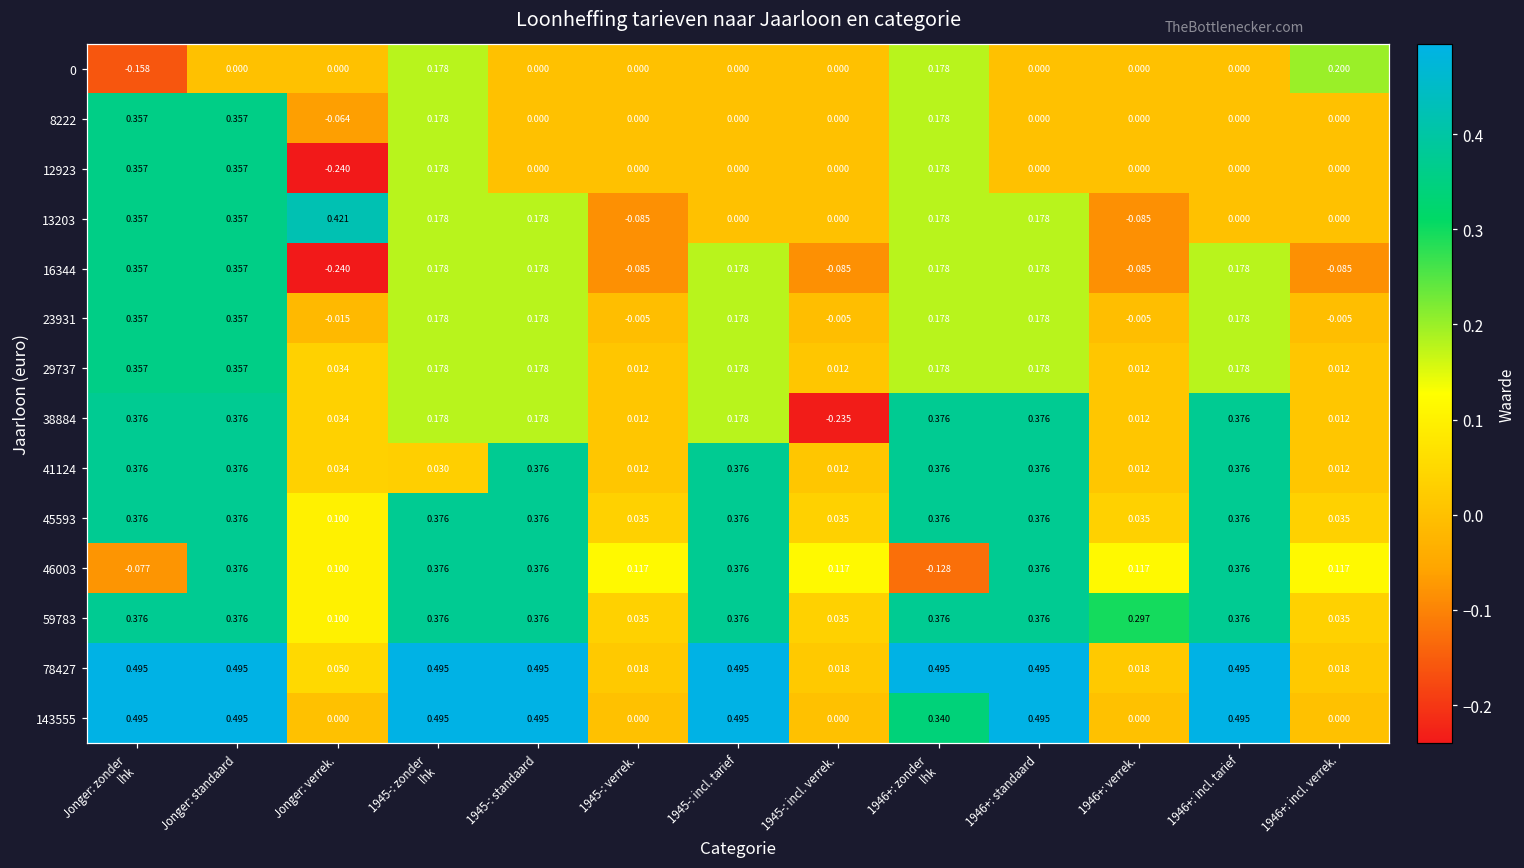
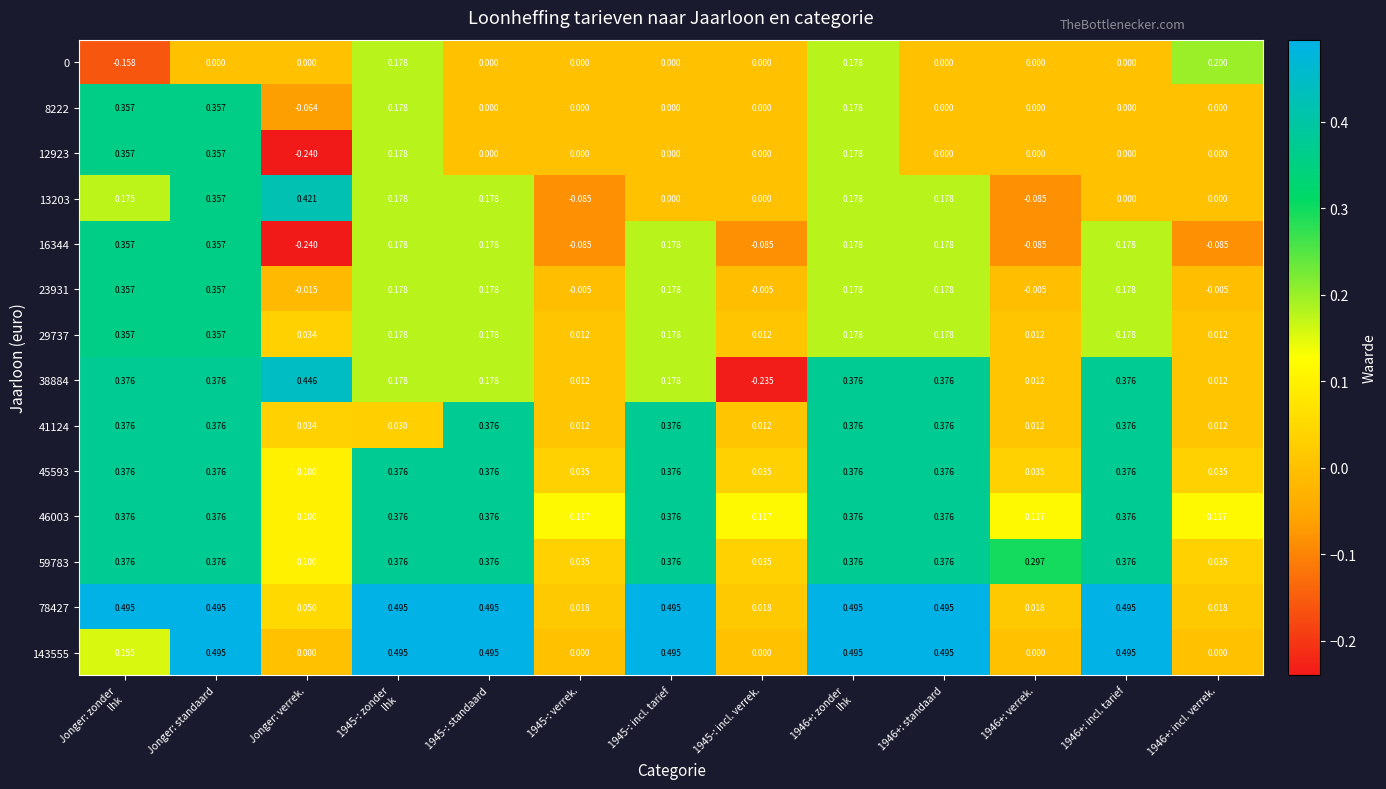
  {
    "0": {
      "Jonger: zonder lhk": -0.158,
      "Jonger: standaard": 0.000,
      "Jonger: verrek.": 0.000,
      "1945-: zonder lhk": 0.178,
      "1945-: standaard": 0.000,
      "1945-: verrek.": 0.000,
      "1945-: incl. tarief": 0.000,
      "1945-: incl. verrek.": 0.000,
      "1946+: zonder lhk": 0.178,
      "1946+: standaard": 0.000,
      "1946+: verrek.": 0.000,
      "1946+: incl. tarief": 0.000,
      "1946+: incl. verrek.": 0.200
    },
    "8222": {
      "Jonger: zonder lhk": 0.357,
      "Jonger: standaard": 0.357,
      "Jonger: verrek.": -0.064,
      "1945-: zonder lhk": 0.178,
      "1945-: standaard": 0.000,
      "1945-: verrek.": 0.000,
      "1945-: incl. tarief": 0.000,
      "1945-: incl. verrek.": 0.000,
      "1946+: zonder lhk": 0.178,
      "1946+: standaard": 0.000,
      "1946+: verrek.": 0.000,
      "1946+: incl. tarief": 0.000,
      "1946+: incl. verrek.": 0.000
    },
    "12923": {
      "Jonger: zonder lhk": 0.357,
      "Jonger: standaard": 0.357,
      "Jonger: verrek.": -0.240,
      "1945-: zonder lhk": 0.178,
      "1945-: standaard": 0.000,
      "1945-: verrek.": 0.000,
      "1945-: incl. tarief": 0.000,
      "1945-: incl. verrek.": 0.000,
      "1946+: zonder lhk": 0.178,
      "1946+: standaard": 0.000,
      "1946+: verrek.": 0.000,
      "1946+: incl. tarief": 0.000,
      "1946+: incl. verrek.": 0.000
    },
    "13203": {
-     "Jonger: zonder lhk": 0.357,
+     "Jonger: zonder lhk": 0.175,
      "Jonger: standaard": 0.357,
      "Jonger: verrek.": 0.421,
      "1945-: zonder lhk": 0.178,
      "1945-: standaard": 0.178,
      "1945-: verrek.": -0.085,
      "1945-: incl. tarief": 0.000,
      "1945-: incl. verrek.": 0.000,
      "1946+: zonder lhk": 0.178,
      "1946+: standaard": 0.178,
      "1946+: verrek.": -0.085,
      "1946+: incl. tarief": 0.000,
      "1946+: incl. verrek.": 0.000
    },
    "16344": {
      "Jonger: zonder lhk": 0.357,
      "Jonger: standaard": 0.357,
      "Jonger: verrek.": -0.240,
      "1945-: zonder lhk": 0.178,
      "1945-: standaard": 0.178,
      "1945-: verrek.": -0.085,
      "1945-: incl. tarief": 0.178,
      "1945-: incl. verrek.": -0.085,
      "1946+: zonder lhk": 0.178,
      "1946+: standaard": 0.178,
      "1946+: verrek.": -0.085,
      "1946+: incl. tarief": 0.178,
      "1946+: incl. verrek.": -0.085
    },
    "23931": {
      "Jonger: zonder lhk": 0.357,
      "Jonger: standaard": 0.357,
      "Jonger: verrek.": -0.015,
      "1945-: zonder lhk": 0.178,
      "1945-: standaard": 0.178,
      "1945-: verrek.": -0.005,
      "1945-: incl. tarief": 0.178,
      "1945-: incl. verrek.": -0.005,
      "1946+: zonder lhk": 0.178,
      "1946+: standaard": 0.178,
      "1946+: verrek.": -0.005,
      "1946+: incl. tarief": 0.178,
      "1946+: incl. verrek.": -0.005
    },
    "29737": {
      "Jonger: zonder lhk": 0.357,
      "Jonger: standaard": 0.357,
      "Jonger: verrek.": 0.034,
      "1945-: zonder lhk": 0.178,
      "1945-: standaard": 0.178,
      "1945-: verrek.": 0.012,
      "1945-: incl. tarief": 0.178,
      "1945-: incl. verrek.": 0.012,
      "1946+: zonder lhk": 0.178,
      "1946+: standaard": 0.178,
      "1946+: verrek.": 0.012,
      "1946+: incl. tarief": 0.178,
      "1946+: incl. verrek.": 0.012
    },
    "38884": {
      "Jonger: zonder lhk": 0.376,
      "Jonger: standaard": 0.376,
-     "Jonger: verrek.": 0.034,
+     "Jonger: verrek.": 0.446,
      "1945-: zonder lhk": 0.178,
      "1945-: standaard": 0.178,
      "1945-: verrek.": 0.012,
      "1945-: incl. tarief": 0.178,
      "1945-: incl. verrek.": -0.235,
      "1946+: zonder lhk": 0.376,
      "1946+: standaard": 0.376,
      "1946+: verrek.": 0.012,
      "1946+: incl. tarief": 0.376,
      "1946+: incl. verrek.": 0.012
    },
    "41124": {
      "Jonger: zonder lhk": 0.376,
      "Jonger: standaard": 0.376,
      "Jonger: verrek.": 0.034,
      "1945-: zonder lhk": 0.030,
      "1945-: standaard": 0.376,
      "1945-: verrek.": 0.012,
      "1945-: incl. tarief": 0.376,
      "1945-: incl. verrek.": 0.012,
      "1946+: zonder lhk": 0.376,
      "1946+: standaard": 0.376,
      "1946+: verrek.": 0.012,
      "1946+: incl. tarief": 0.376,
      "1946+: incl. verrek.": 0.012
    },
    "45593": {
      "Jonger: zonder lhk": 0.376,
      "Jonger: standaard": 0.376,
      "Jonger: verrek.": 0.100,
      "1945-: zonder lhk": 0.376,
      "1945-: standaard": 0.376,
      "1945-: verrek.": 0.035,
      "1945-: incl. tarief": 0.376,
      "1945-: incl. verrek.": 0.035,
      "1946+: zonder lhk": 0.376,
      "1946+: standaard": 0.376,
      "1946+: verrek.": 0.035,
      "1946+: incl. tarief": 0.376,
      "1946+: incl. verrek.": 0.035
    },
    "46003": {
-     "Jonger: zonder lhk": -0.077,
+     "Jonger: zonder lhk": 0.376,
      "Jonger: standaard": 0.376,
      "Jonger: verrek.": 0.100,
      "1945-: zonder lhk": 0.376,
      "1945-: standaard": 0.376,
      "1945-: verrek.": 0.117,
      "1945-: incl. tarief": 0.376,
      "1945-: incl. verrek.": 0.117,
-     "1946+: zonder lhk": -0.128,
+     "1946+: zonder lhk": 0.376,
      "1946+: standaard": 0.376,
      "1946+: verrek.": 0.117,
      "1946+: incl. tarief": 0.376,
      "1946+: incl. verrek.": 0.117
    },
    "59783": {
      "Jonger: zonder lhk": 0.376,
      "Jonger: standaard": 0.376,
      "Jonger: verrek.": 0.100,
      "1945-: zonder lhk": 0.376,
      "1945-: standaard": 0.376,
      "1945-: verrek.": 0.035,
      "1945-: incl. tarief": 0.376,
      "1945-: incl. verrek.": 0.035,
      "1946+: zonder lhk": 0.376,
      "1946+: standaard": 0.376,
      "1946+: verrek.": 0.297,
      "1946+: incl. tarief": 0.376,
      "1946+: incl. verrek.": 0.035
    },
    "78427": {
      "Jonger: zonder lhk": 0.495,
      "Jonger: standaard": 0.495,
      "Jonger: verrek.": 0.050,
      "1945-: zonder lhk": 0.495,
      "1945-: standaard": 0.495,
      "1945-: verrek.": 0.018,
      "1945-: incl. tarief": 0.495,
      "1945-: incl. verrek.": 0.018,
      "1946+: zonder lhk": 0.495,
      "1946+: standaard": 0.495,
      "1946+: verrek.": 0.018,
      "1946+: incl. tarief": 0.495,
      "1946+: incl. verrek.": 0.018
    },
    "143555": {
-     "Jonger: zonder lhk": 0.495,
+     "Jonger: zonder lhk": 0.155,
      "Jonger: standaard": 0.495,
      "Jonger: verrek.": 0.000,
      "1945-: zonder lhk": 0.495,
      "1945-: standaard": 0.495,
      "1945-: verrek.": 0.000,
      "1945-: incl. tarief": 0.495,
      "1945-: incl. verrek.": 0.000,
-     "1946+: zonder lhk": 0.340,
+     "1946+: zonder lhk": 0.495,
      "1946+: standaard": 0.495,
      "1946+: verrek.": 0.000,
      "1946+: incl. tarief": 0.495,
      "1946+: incl. verrek.": 0.000
    }
  }
